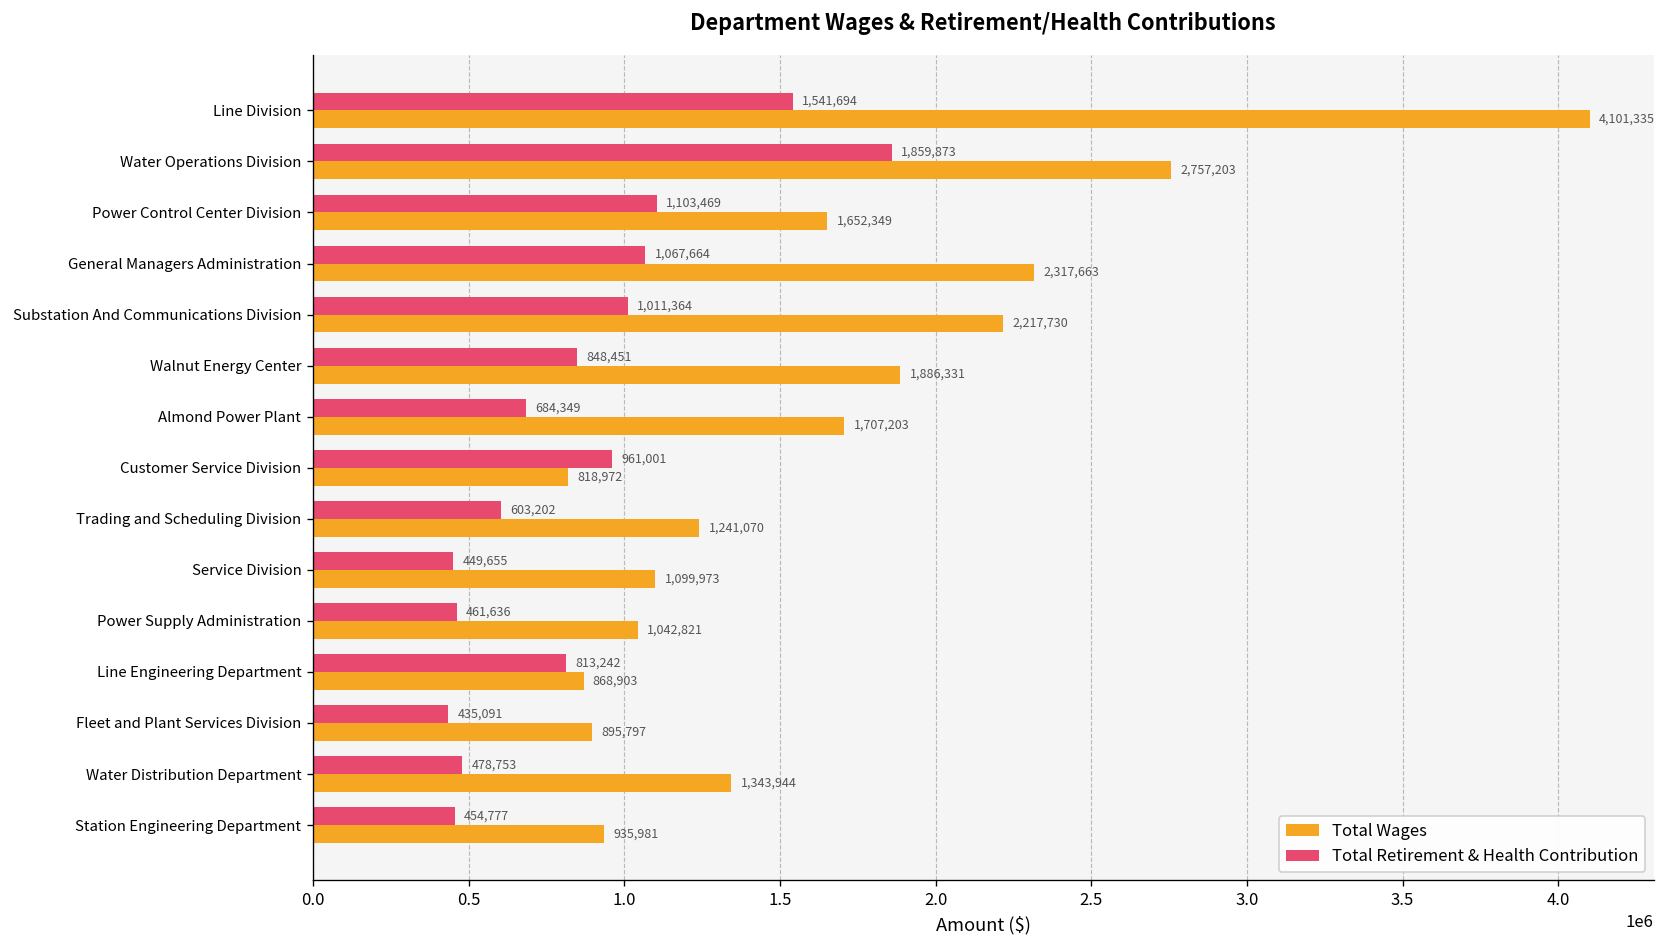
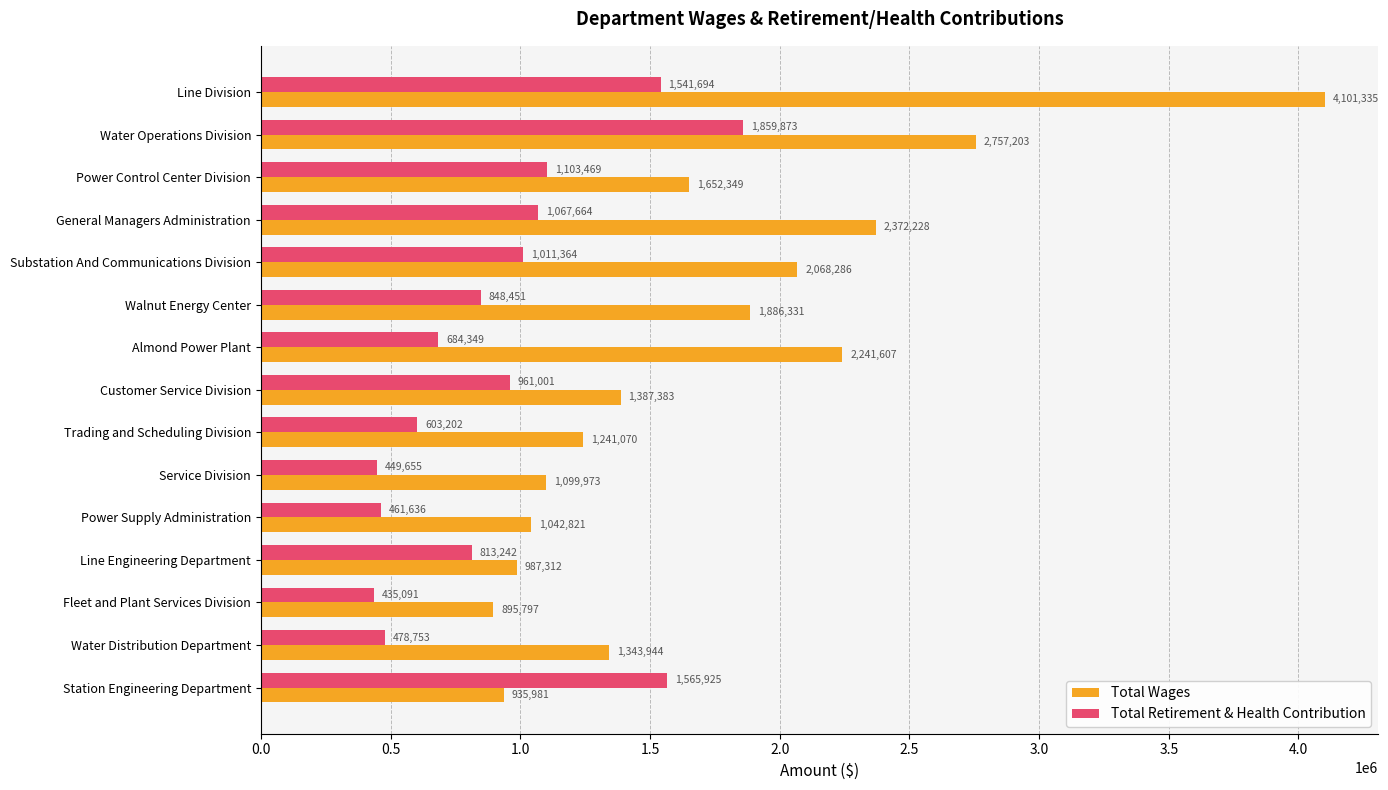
  {
    "Total Wages": {
      "Line Division": "4,101,335",
      "Water Operations Division": "2,757,203",
      "Power Control Center Division": "1,652,349",
-     "General Managers Administration": "2,317,663",
-     "Substation And Communications Division": "2,217,730",
+     "General Managers Administration": "2,372,228",
+     "Substation And Communications Division": "2,068,286",
      "Walnut Energy Center": "1,886,331",
-     "Almond Power Plant": "1,707,203",
-     "Customer Service Division": "818,972",
+     "Almond Power Plant": "2,241,607",
+     "Customer Service Division": "1,387,383",
      "Trading and Scheduling Division": "1,241,070",
      "Service Division": "1,099,973",
      "Power Supply Administration": "1,042,821",
-     "Line Engineering Department": "868,903",
+     "Line Engineering Department": "987,312",
      "Fleet and Plant Services Division": "895,797",
      "Water Distribution Department": "1,343,944",
      "Station Engineering Department": "935,981"
    },
    "Total Retirement & Health Contribution": {
      "Line Division": "1,541,694",
      "Water Operations Division": "1,859,873",
      "Power Control Center Division": "1,103,469",
      "General Managers Administration": "1,067,664",
      "Substation And Communications Division": "1,011,364",
      "Walnut Energy Center": "848,451",
      "Almond Power Plant": "684,349",
      "Customer Service Division": "961,001",
      "Trading and Scheduling Division": "603,202",
      "Service Division": "449,655",
      "Power Supply Administration": "461,636",
      "Line Engineering Department": "813,242",
      "Fleet and Plant Services Division": "435,091",
      "Water Distribution Department": "478,753",
-     "Station Engineering Department": "454,777"
+     "Station Engineering Department": "1,565,925"
    }
  }
